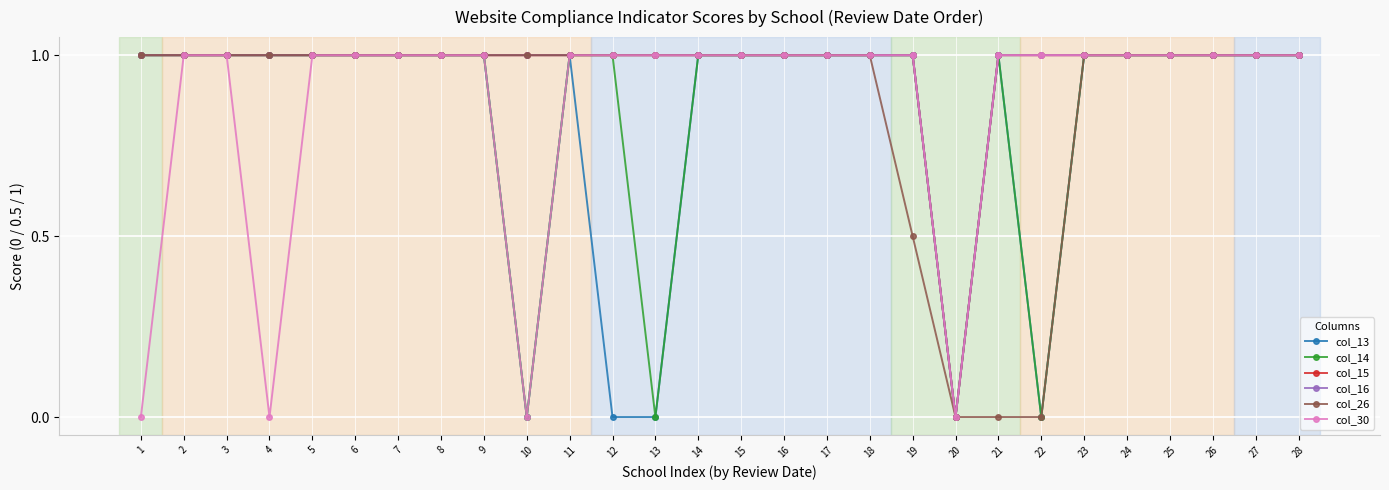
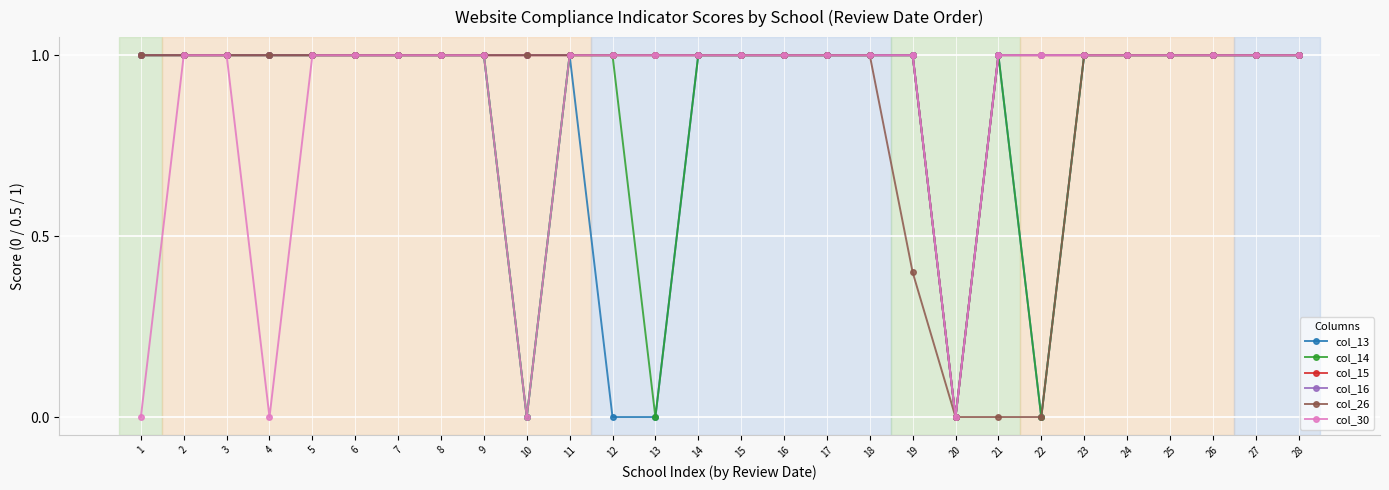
  {
    "col_13": {
      "12": 0.0
    },
    "col_26": {
-     "19": 0.5,
+     "19": 0.4,
      "21": 0.0
    },
    "col_30": {
      "1": 0.0,
      "4": 0.0
    }
  }
